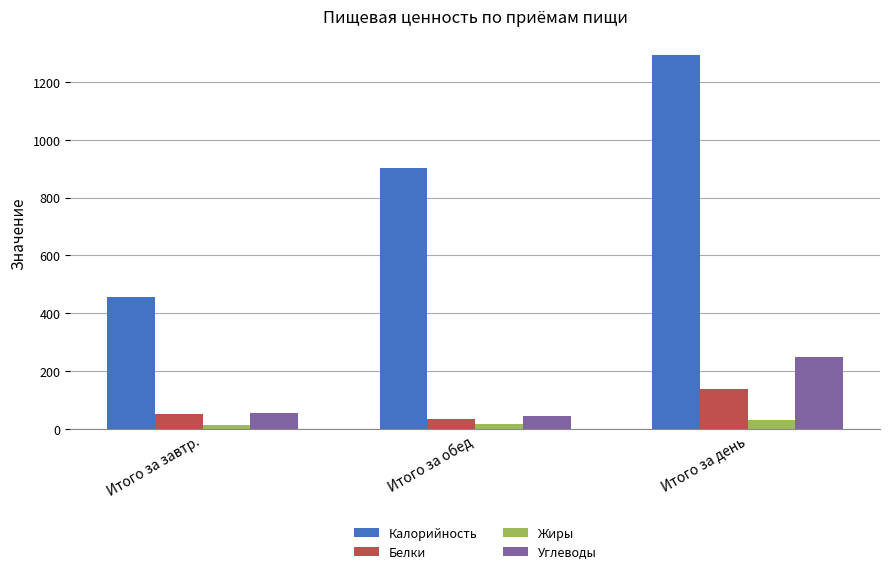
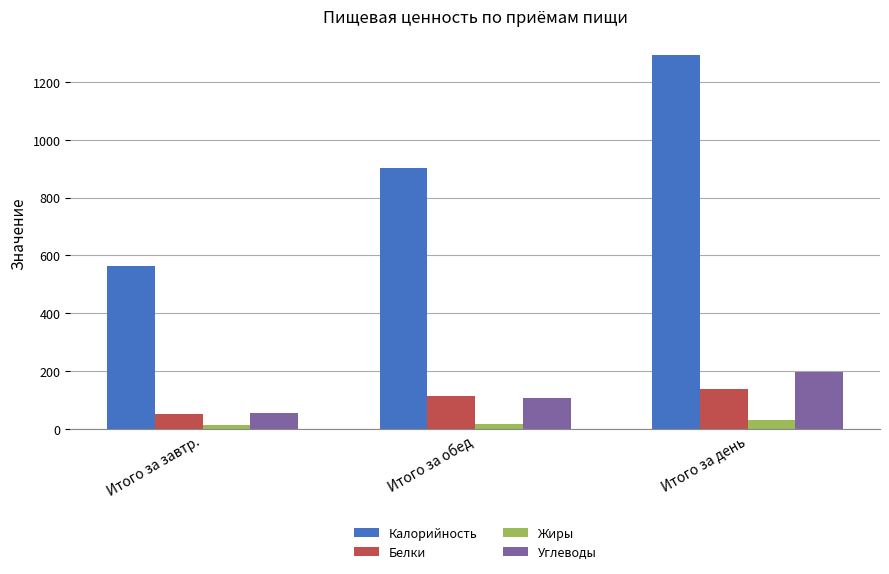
  {
    "Калорийность": {
-     "Итого за завтр.": 460,
+     "Итого за завтр.": 560,
      "Итого за обед": 900,
      "Итого за день": 1290
    },
    "Белки": {
      "Итого за завтр.": 50,
-     "Итого за обед": 40,
+     "Итого за обед": 110,
      "Итого за день": 140
    },
    "Жиры": {
      "Итого за завтр.": 10,
      "Итого за обед": 20,
      "Итого за день": 30
    },
    "Углеводы": {
      "Итого за завтр.": 60,
-     "Итого за обед": 50,
-     "Итого за день": 250
+     "Итого за обед": 110,
+     "Итого за день": 200
    }
  }
